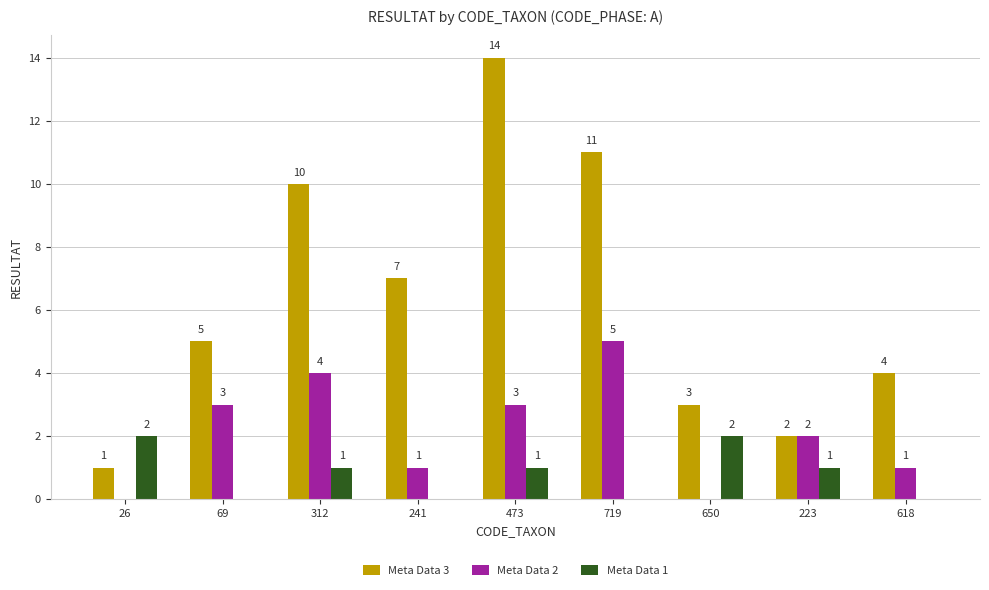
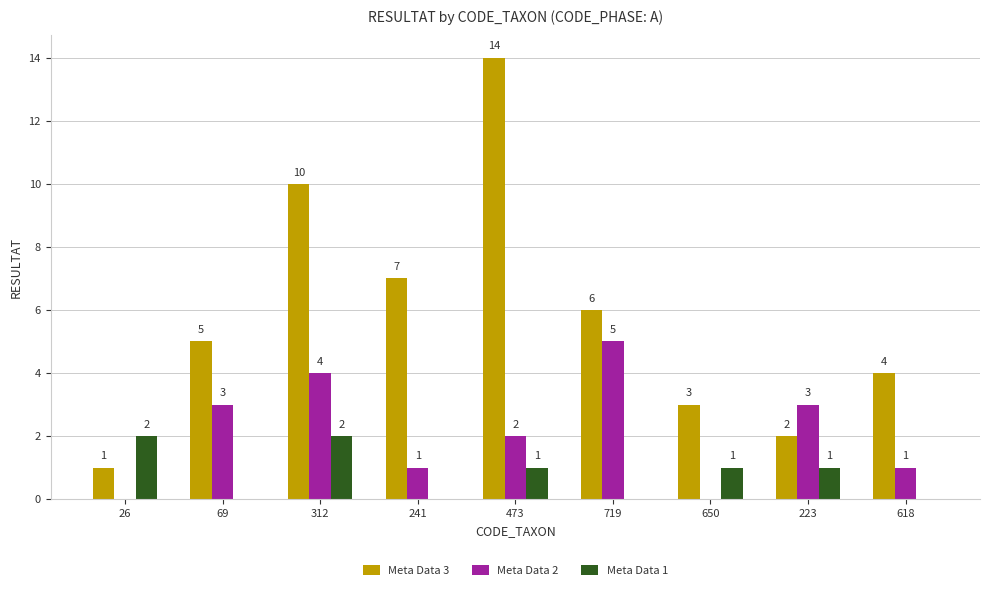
  {
    "Meta Data 3": {
      "26": 1,
      "69": 5,
      "312": 10,
      "241": 7,
      "473": 14,
-     "719": 11,
+     "719": 6,
      "650": 3,
      "223": 2,
      "618": 4
    },
    "Meta Data 2": {
      "69": 3,
      "312": 4,
      "241": 1,
-     "473": 3,
+     "473": 2,
      "719": 5,
-     "223": 2,
+     "223": 3,
      "618": 1
    },
    "Meta Data 1": {
      "26": 2,
-     "312": 1,
+     "312": 2,
      "473": 1,
-     "650": 2,
+     "650": 1,
      "223": 1
    }
  }
